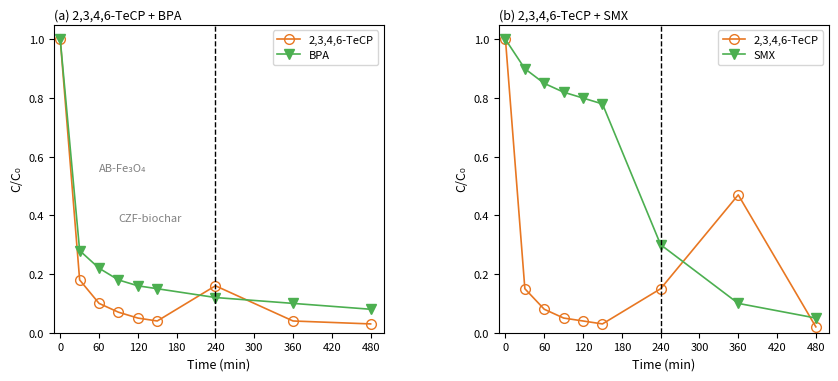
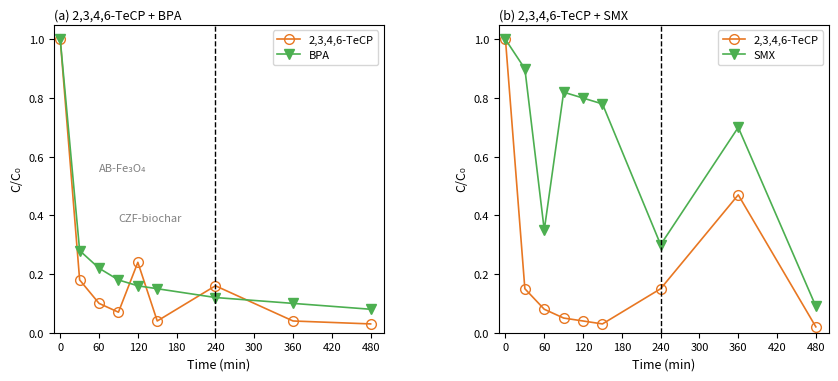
  {
    "(a) 2,3,4,6-TeCP + BPA": {
      "2,3,4,6-TeCP": {
        "60": 0.10,
-       "120": 0.05,
+       "120": 0.24,
        "240": 0.16,
        "360": 0.04,
        "480": 0.03
      },
      "BPA": {
        "60": 0.22,
        "120": 0.16,
        "240": 0.12,
        "360": 0.10,
        "480": 0.08
      }
    },
    "(b) 2,3,4,6-TeCP + SMX": {
      "2,3,4,6-TeCP": {
        "60": 0.08,
        "120": 0.04,
        "240": 0.15,
        "360": 0.47,
        "480": 0.02
      },
      "SMX": {
-       "60": 0.85,
+       "60": 0.35,
        "120": 0.80,
        "240": 0.30,
-       "360": 0.1,
-       "480": 0.05
+       "360": 0.7,
+       "480": 0.09
      }
    }
  }
